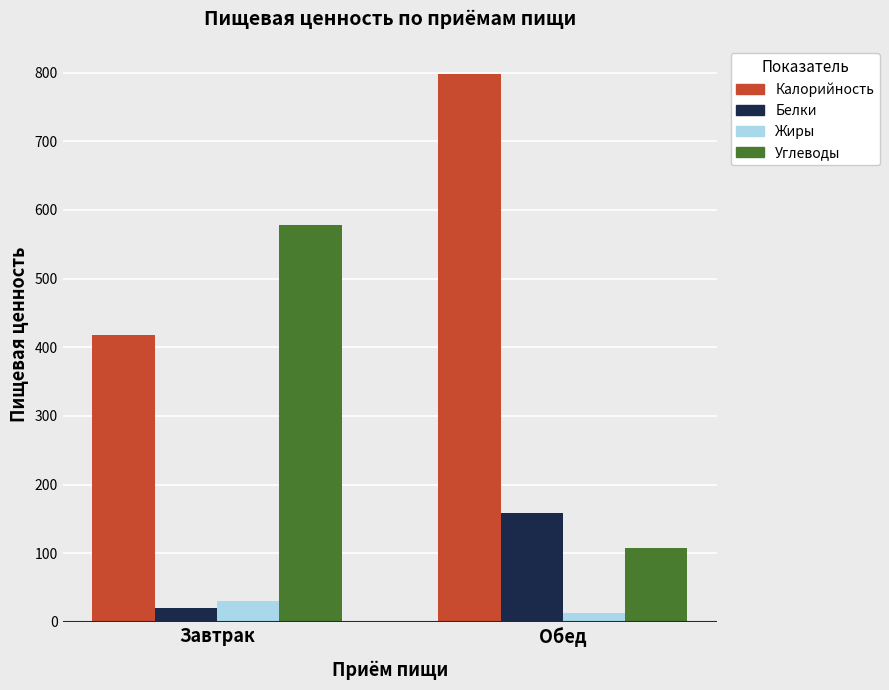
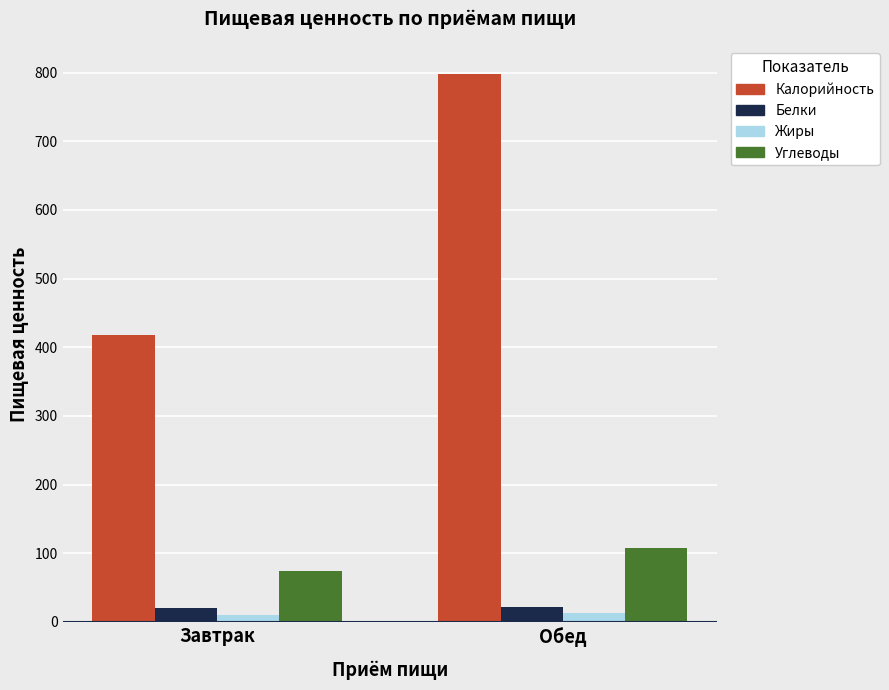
  {
    "Калорийность": {
      "Завтрак": 420,
      "Обед": 800
    },
    "Белки": {
      "Завтрак": 20,
-     "Обед": 160
+     "Обед": 20
    },
    "Жиры": {
-     "Завтрак": 30,
+     "Завтрак": 10,
      "Обед": 10
    },
    "Углеводы": {
-     "Завтрак": 580,
+     "Завтрак": 70,
      "Обед": 110
    }
  }
